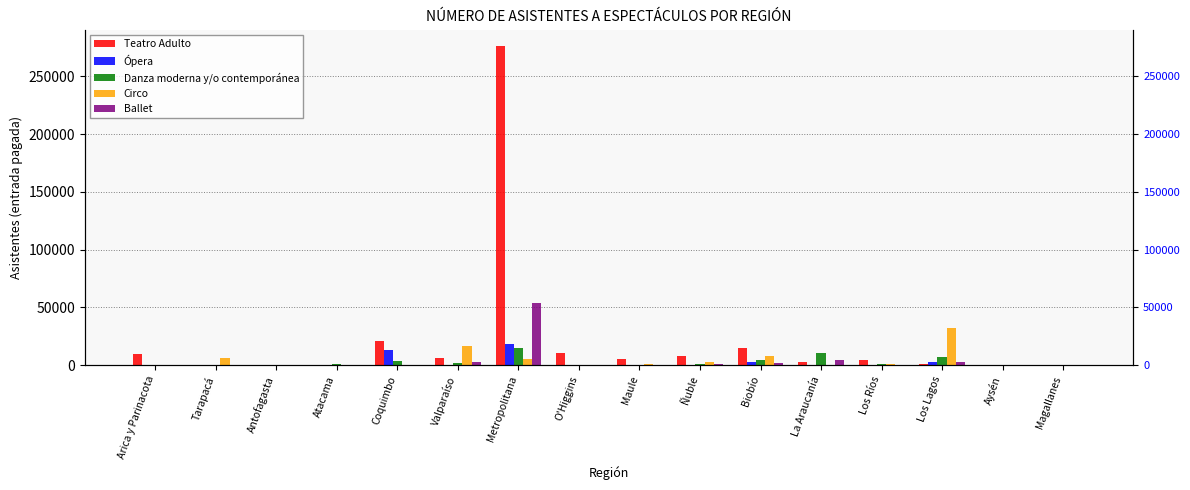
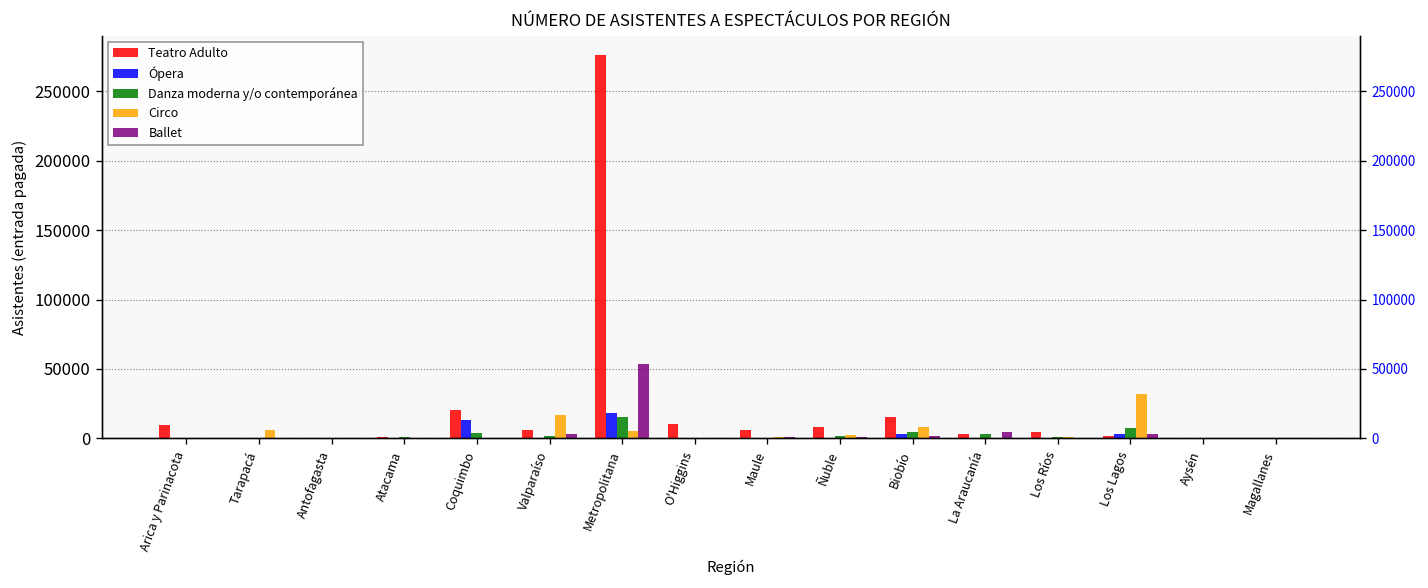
  {
    "Teatro Adulto": {
      "Arica y Parinacota": 10000,
      "Tarapacá": 0,
      "Coquimbo": 21000,
      "Valparaíso": 6000,
      "Metropolitana": 276000,
      "O'Higgins": 10000,
      "Maule": 6000,
      "Ñuble": 8000,
      "Biobío": 15000,
      "La Araucanía": 3000,
      "Los Ríos": 5000,
      "Aysén": 0,
      "Magallanes": 0
    },
    "Ópera": {
      "Arica y Parinacota": 0,
      "Tarapacá": 0,
      "Antofagasta": 0,
      "Atacama": 0,
      "Coquimbo": 13000,
      "Valparaíso": 0,
      "Metropolitana": 18000,
      "O'Higgins": 0,
      "Ñuble": 0,
      "Biobío": 3000,
      "La Araucanía": 0,
      "Los Ríos": 0,
      "Los Lagos": 3000,
      "Aysén": 0,
      "Magallanes": 0
    },
    "Danza moderna y/o contemporánea": {
      "Arica y Parinacota": 0,
      "Tarapacá": 0,
      "Antofagasta": 0,
      "Coquimbo": 4000,
      "Metropolitana": 15000,
      "O'Higgins": 0,
      "Biobío": 5000,
-     "La Araucanía": 11000,
+     "La Araucanía": 3000,
      "Los Lagos": 7000,
      "Aysén": 0,
      "Magallanes": 0
    },
    "Circo": {
      "Arica y Parinacota": 0,
      "Tarapacá": 6000,
      "Antofagasta": 0,
      "Coquimbo": 0,
      "Valparaíso": 17000,
      "Metropolitana": 5000,
      "Ñuble": 2000,
      "Biobío": 8000,
      "Los Lagos": 32000,
      "Aysén": 0,
      "Magallanes": 0
    },
    "Ballet": {
      "Arica y Parinacota": 0,
      "Tarapacá": 0,
      "Antofagasta": 0,
      "Atacama": 0,
      "Coquimbo": 0,
      "Valparaíso": 3000,
      "Metropolitana": 54000,
      "La Araucanía": 5000,
      "Los Lagos": 3000,
      "Aysén": 0,
      "Magallanes": 0
    }
  }
